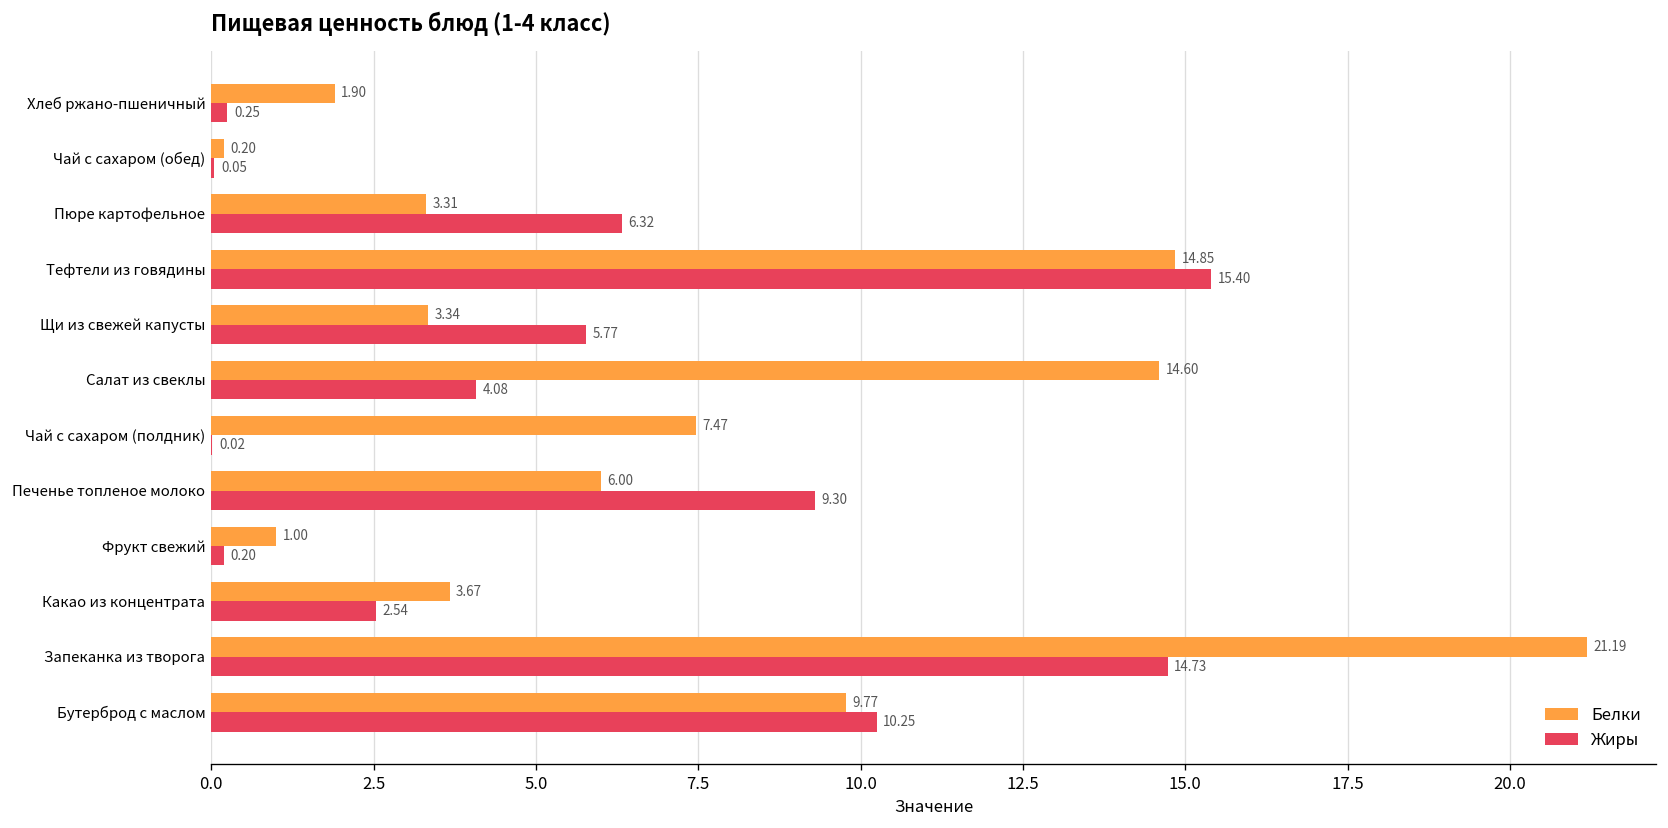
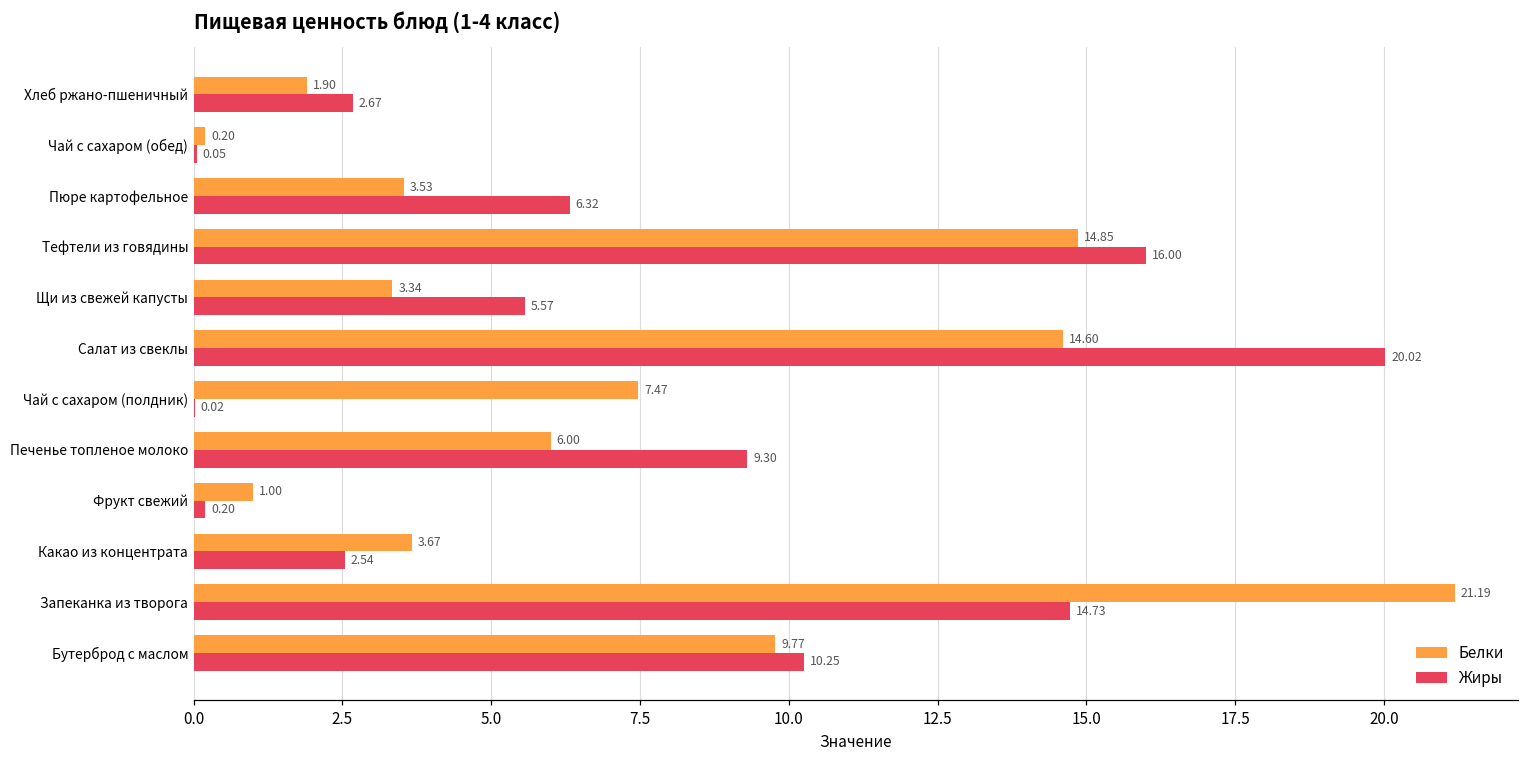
  {
    "Белки": {
      "Хлеб ржано-пшеничный": 1.90,
      "Чай с сахаром (обед)": 0.20,
-     "Пюре картофельное": 3.31,
+     "Пюре картофельное": 3.53,
      "Тефтели из говядины": 14.85,
      "Щи из свежей капусты": 3.34,
      "Салат из свеклы": 14.60,
      "Чай с сахаром (полдник)": 7.47,
      "Печенье топленое молоко": 6.00,
      "Фрукт свежий": 1.00,
      "Какао из концентрата": 3.67,
      "Запеканка из творога": 21.19,
      "Бутерброд с маслом": 9.77
    },
    "Жиры": {
-     "Хлеб ржано-пшеничный": 0.25,
+     "Хлеб ржано-пшеничный": 2.67,
      "Чай с сахаром (обед)": 0.05,
      "Пюре картофельное": 6.32,
-     "Тефтели из говядины": 15.40,
-     "Щи из свежей капусты": 5.77,
-     "Салат из свеклы": 4.08,
+     "Тефтели из говядины": 16.00,
+     "Щи из свежей капусты": 5.57,
+     "Салат из свеклы": 20.02,
      "Чай с сахаром (полдник)": 0.02,
      "Печенье топленое молоко": 9.30,
      "Фрукт свежий": 0.20,
      "Какао из концентрата": 2.54,
      "Запеканка из творога": 14.73,
      "Бутерброд с маслом": 10.25
    }
  }
